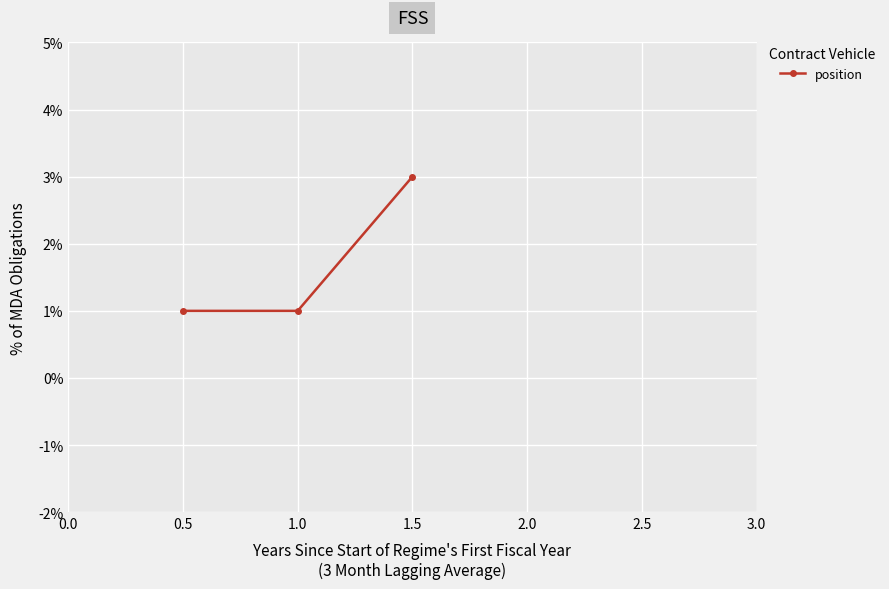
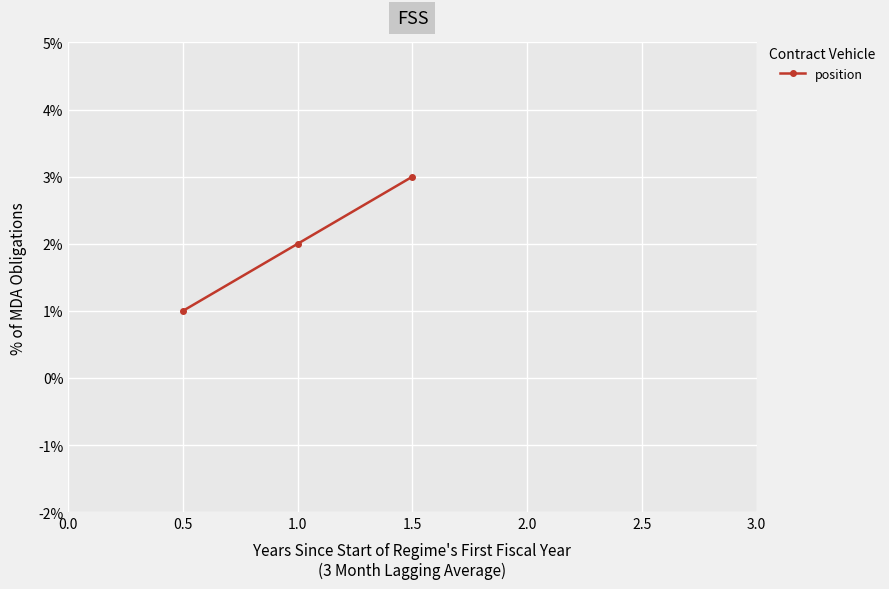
  {
    "0.5": "1%",
-   "1.0": "1%",
+   "1.0": "2%",
    "1.5": "3%"
  }
